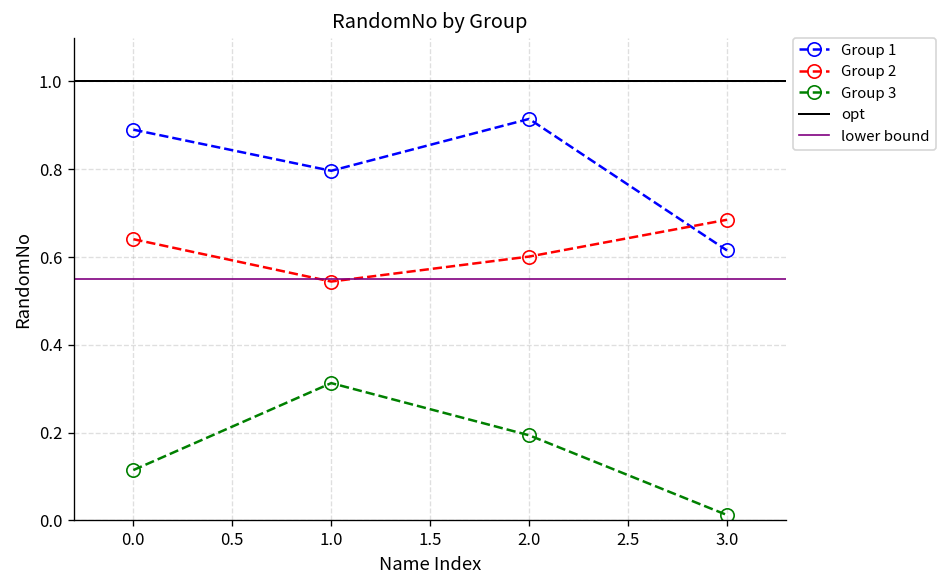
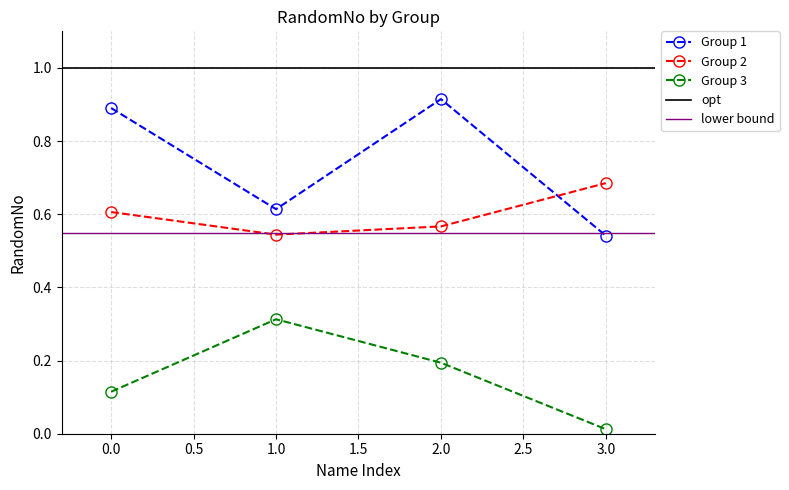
  {
    "Group 1": {
      "0.0": 0.89,
-     "1.0": 0.80,
+     "1.0": 0.61,
      "2.0": 0.91,
-     "3.0": 0.62
+     "3.0": 0.54
    },
    "Group 2": {
-     "0.0": 0.64,
+     "0.0": 0.61,
      "1.0": 0.54,
-     "2.0": 0.60,
+     "2.0": 0.57,
      "3.0": 0.69
    },
    "Group 3": {
      "0.0": 0.11,
      "1.0": 0.31,
      "2.0": 0.19,
      "3.0": 0.01
    }
  }
